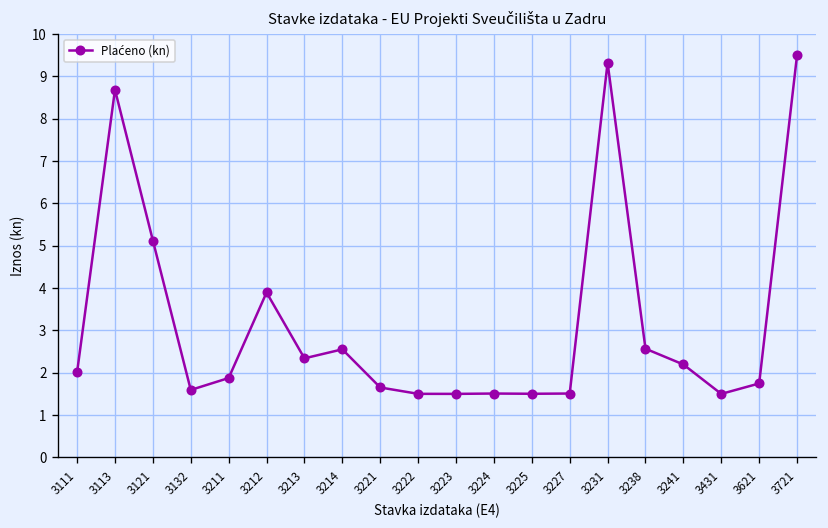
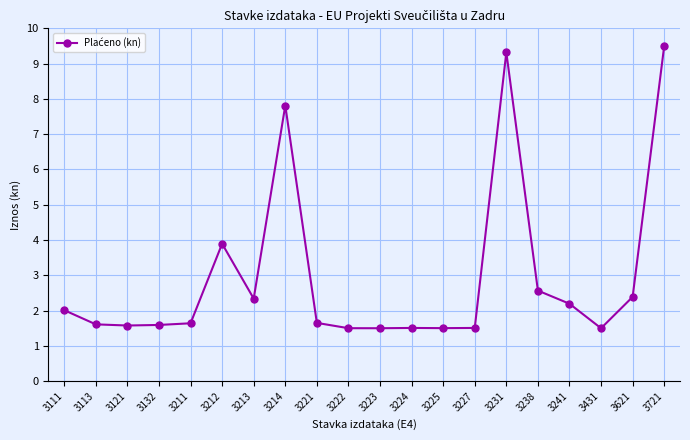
  {
    "3111": 2.0,
-   "3113": 8.7,
-   "3121": 5.1,
+   "3113": 1.6,
+   "3121": 1.6,
    "3132": 1.6,
-   "3211": 1.9,
+   "3211": 1.6,
    "3212": 3.9,
    "3213": 2.3,
-   "3214": 2.6,
+   "3214": 7.8,
    "3221": 1.7,
    "3222": 1.5,
    "3223": 1.5,
    "3224": 1.5,
    "3225": 1.5,
    "3227": 1.5,
    "3231": 9.3,
    "3238": 2.6,
    "3241": 2.2,
    "3431": 1.5,
-   "3621": 1.7,
+   "3621": 2.4,
    "3721": 9.5
  }
